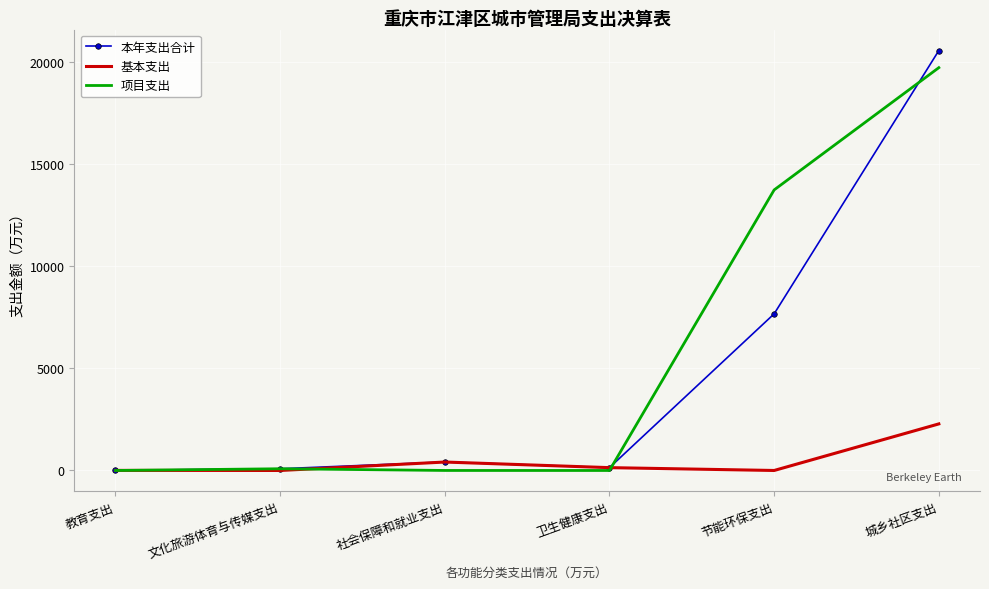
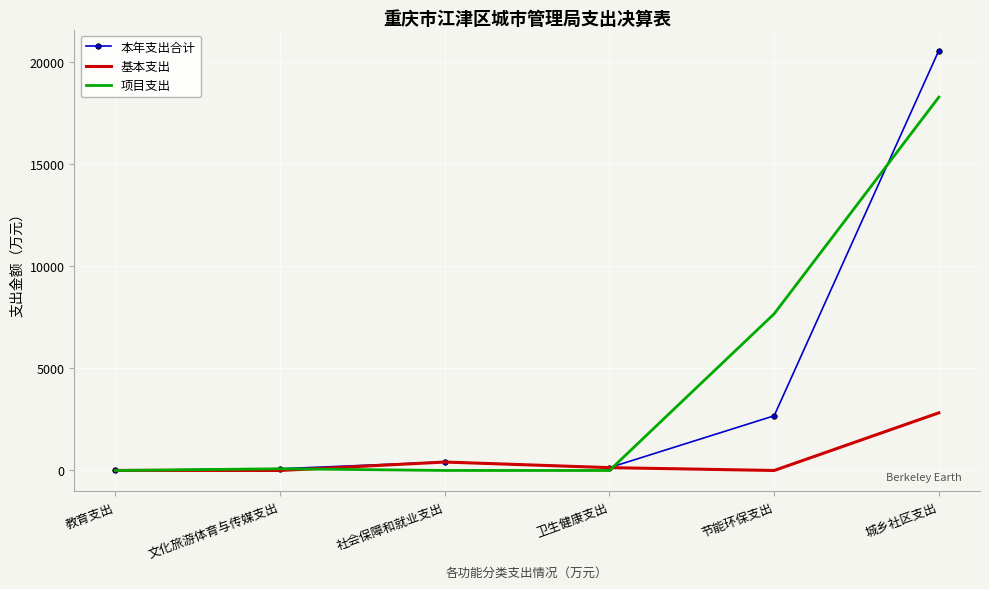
  {
    "本年支出合计": {
-     "节能环保支出": 7700,
+     "节能环保支出": 2700,
      "城乡社区支出": 20500
    },
    "基本支出": {
      "节能环保支出": 0,
-     "城乡社区支出": 2300
+     "城乡社区支出": 2800
    },
    "项目支出": {
      "社会保障和就业支出": 0,
      "卫生健康支出": 0,
-     "节能环保支出": 13700,
-     "城乡社区支出": 19700
+     "节能环保支出": 7700,
+     "城乡社区支出": 18300
    }
  }
